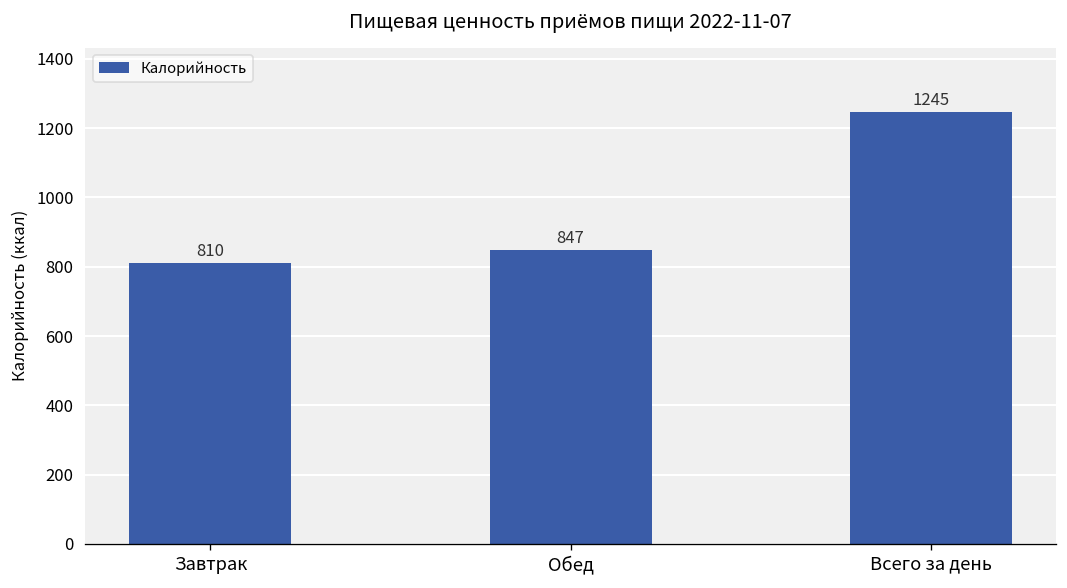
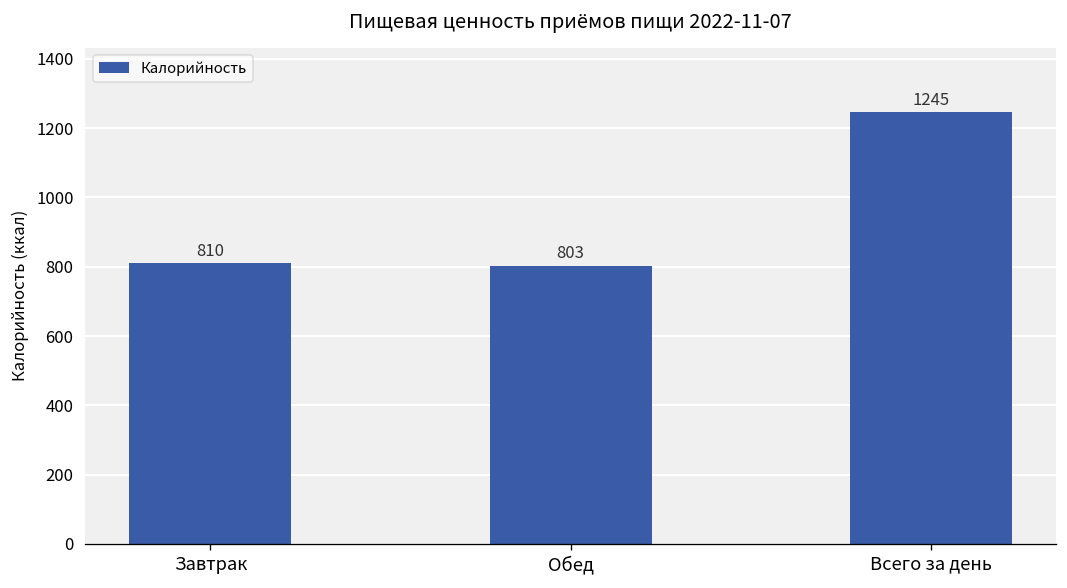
  {
    "Завтрак": 810,
-   "Обед": 847,
+   "Обед": 803,
    "Всего за день": 1245
  }
